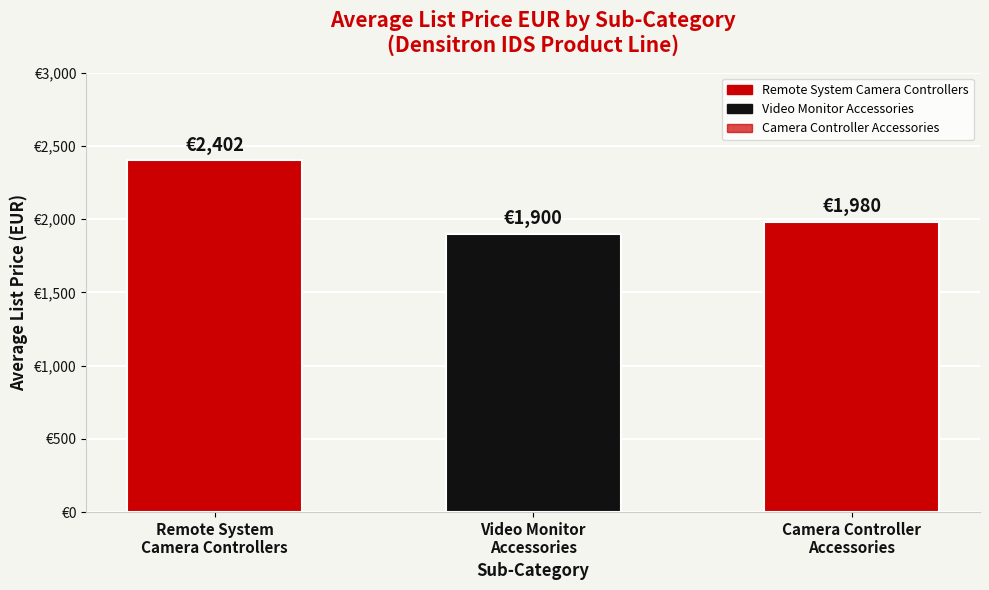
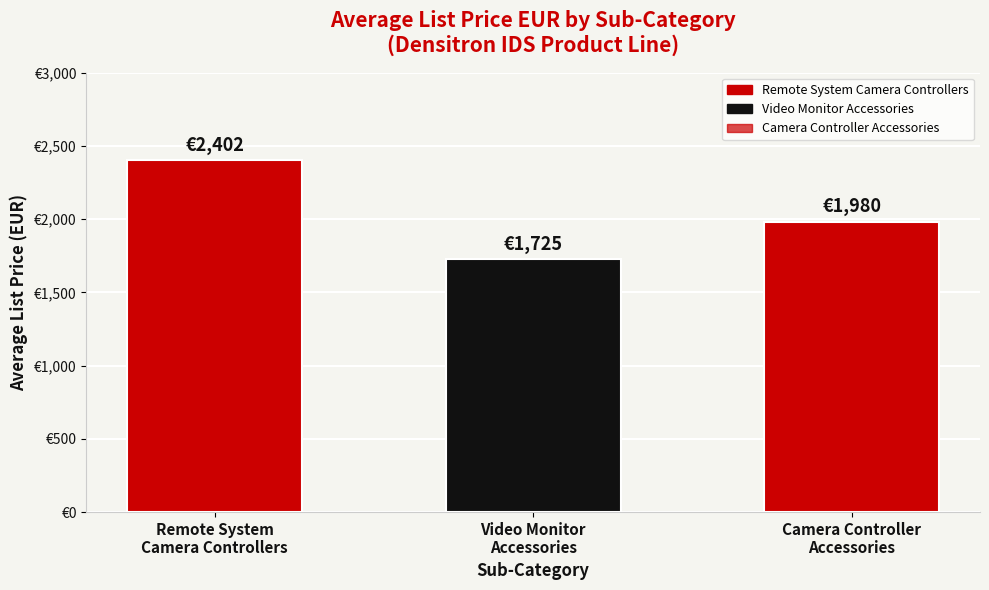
  {
    "Remote System Camera Controllers": "€2,402",
-   "Video Monitor Accessories": "€1,900",
+   "Video Monitor Accessories": "€1,725",
    "Camera Controller Accessories": "€1,980"
  }
